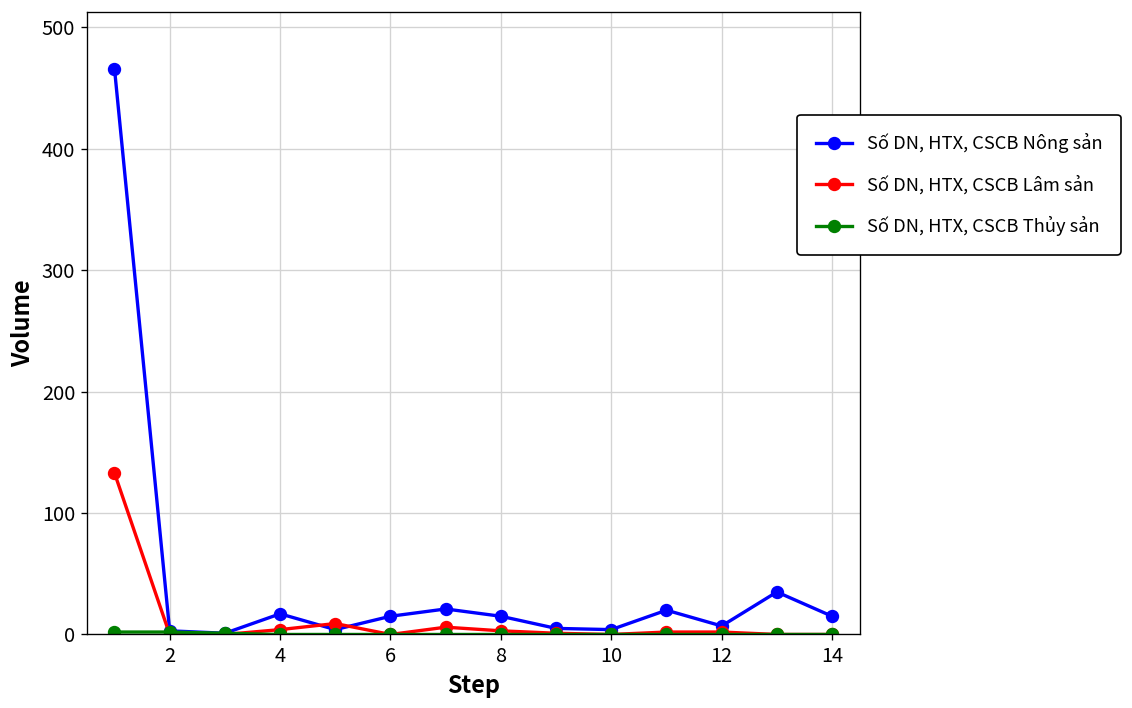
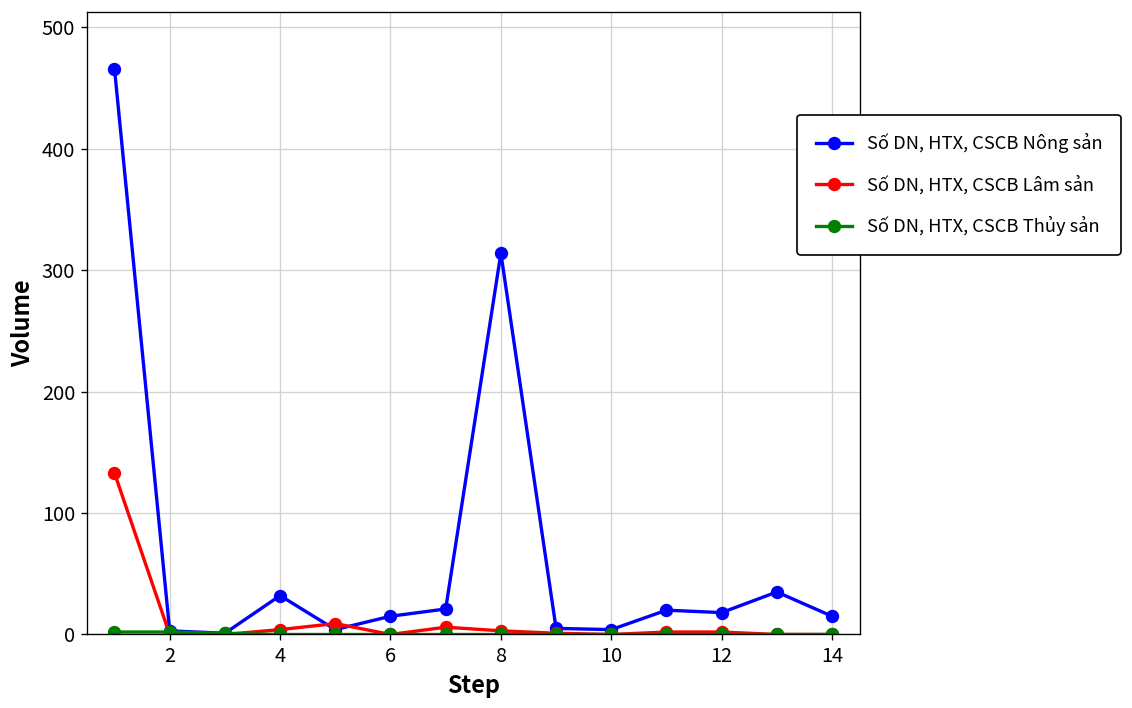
  {
    "Số DN, HTX, CSCB Nông sản": {
-     "4": 17,
+     "4": 32,
      "6": 15,
-     "8": 15,
+     "8": 314,
      "10": 4,
-     "12": 7,
+     "12": 18,
      "14": 15
    },
    "Số DN, HTX, CSCB Lâm sản": {
      "4": 4,
      "8": 3
    },
    "Số DN, HTX, CSCB Thủy sản": {
      "4": 0,
      "8": 0
    }
  }
